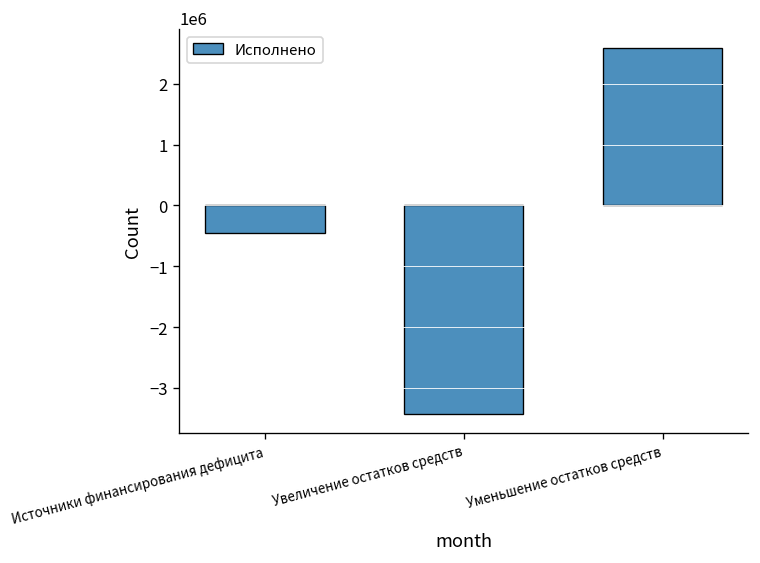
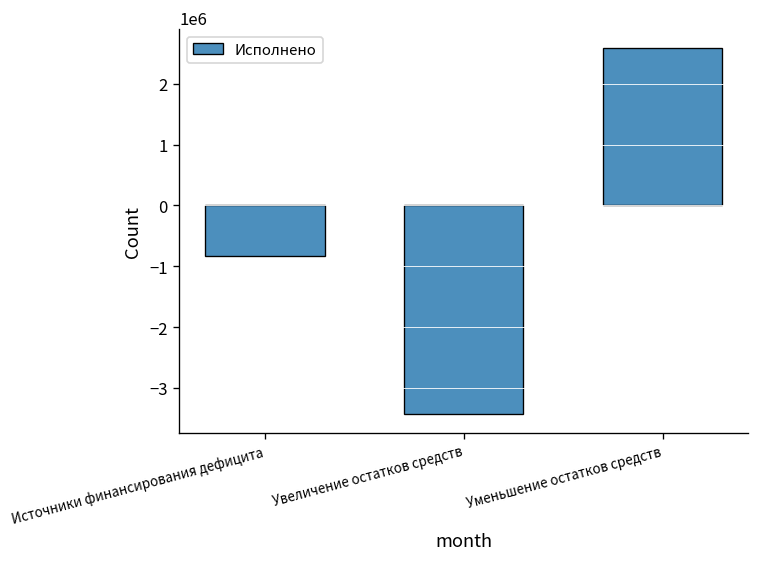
  {
-   "Источники финансирования дефицита": -400000,
+   "Источники финансирования дефицита": -800000,
    "Увеличение остатков средств": -3400000,
    "Уменьшение остатков средств": 2600000
  }
